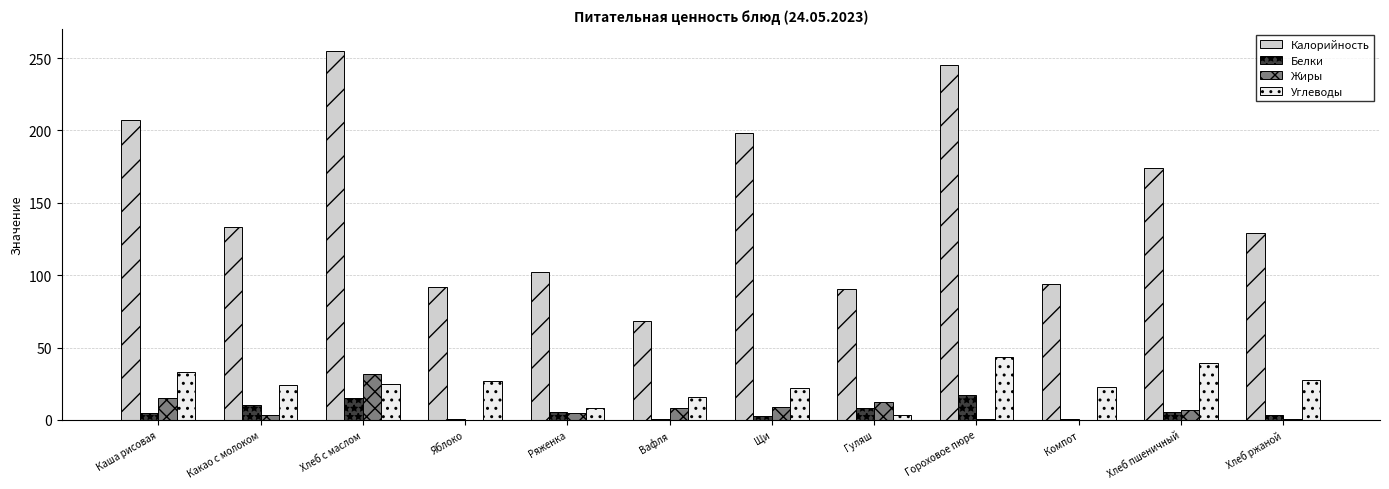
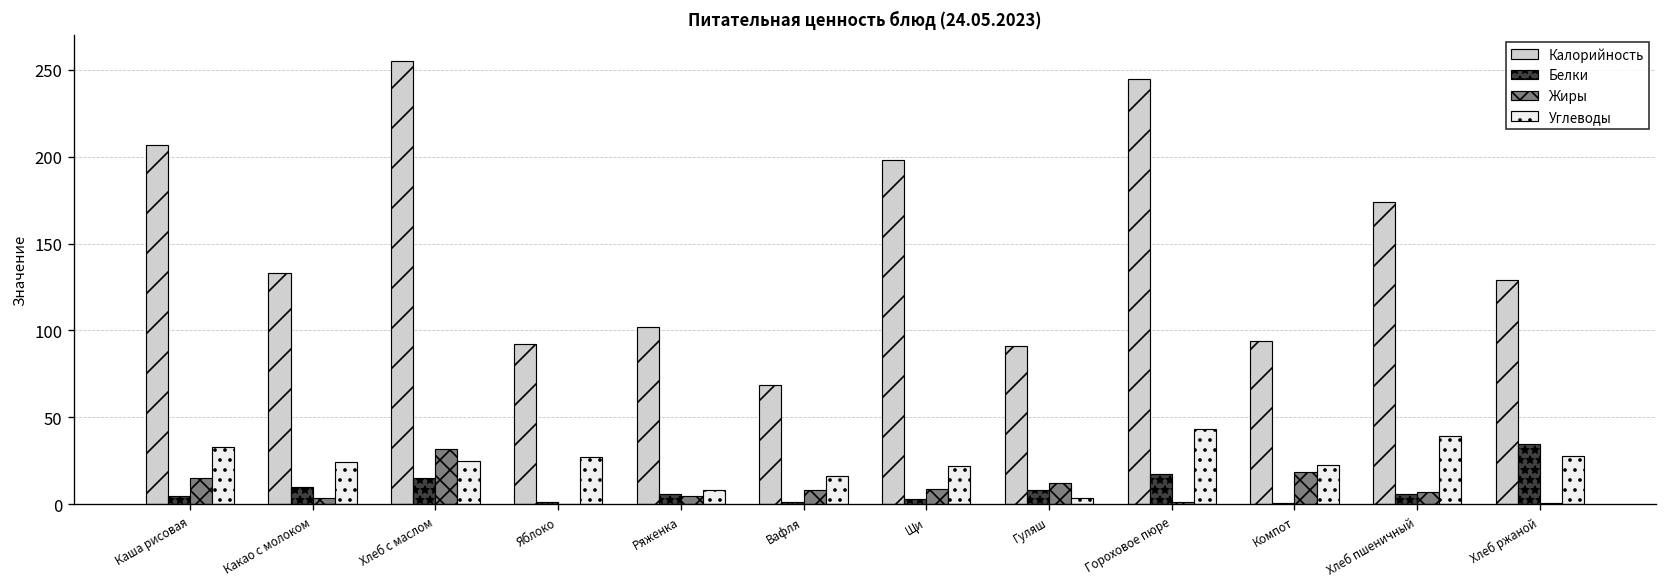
  {
    "Белки": {
      "Каша рисовая": 5,
      "Какао с молоком": 10,
      "Хлеб с маслом": 15,
      "Ряженка": 6,
      "Щи": 3,
      "Гуляш": 8,
      "Гороховое пюре": 17,
      "Хлеб пшеничный": 6,
-     "Хлеб ржаной": 4
+     "Хлеб ржаной": 35
    },
    "Жиры": {
      "Каша рисовая": 15,
      "Какао с молоком": 4,
      "Хлеб с маслом": 32,
      "Яблоко": 0,
      "Ряженка": 5,
      "Вафля": 8,
      "Щи": 9,
      "Гуляш": 12,
-     "Компот": 0,
+     "Компот": 19,
      "Хлеб пшеничный": 7
    }
  }
